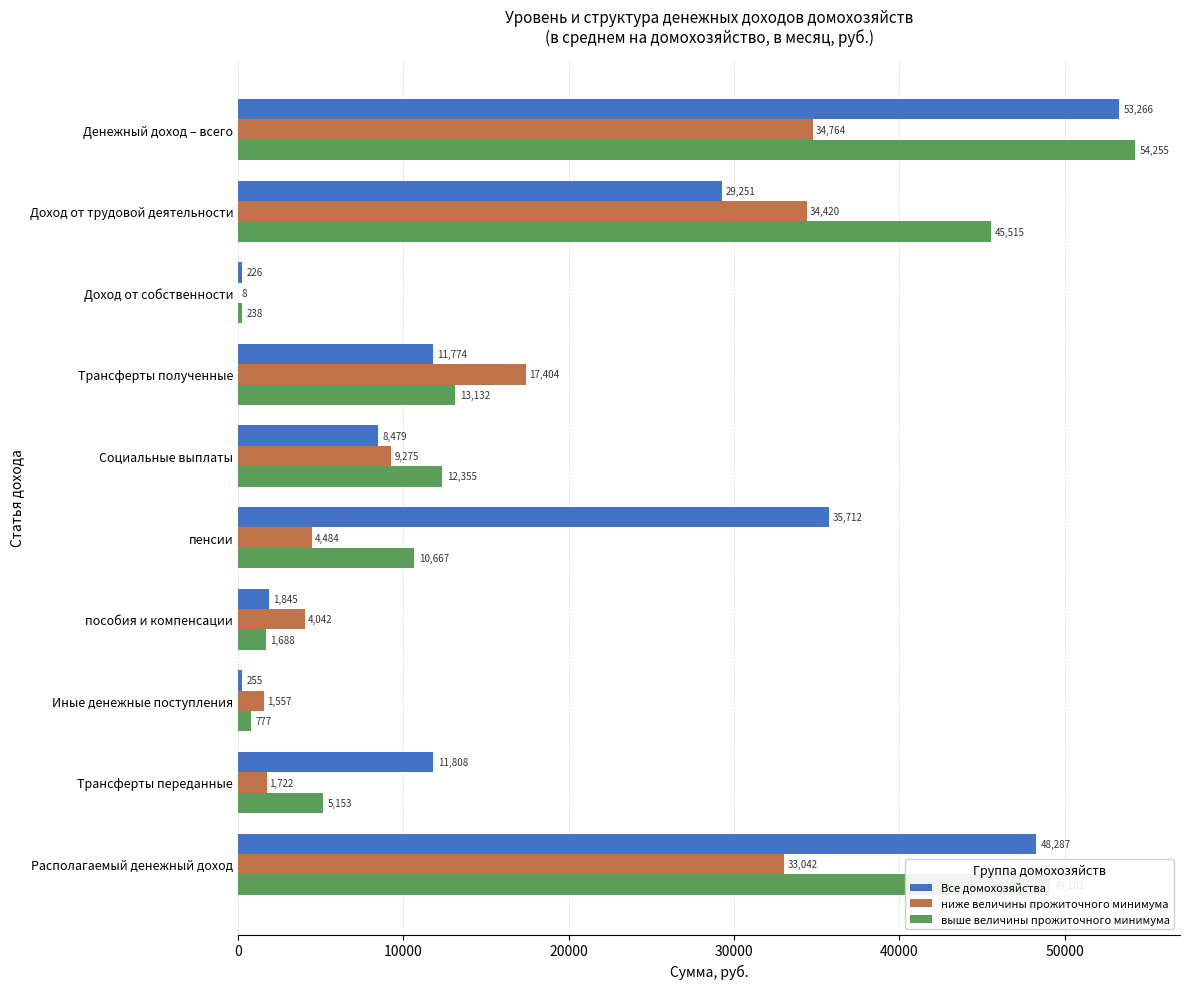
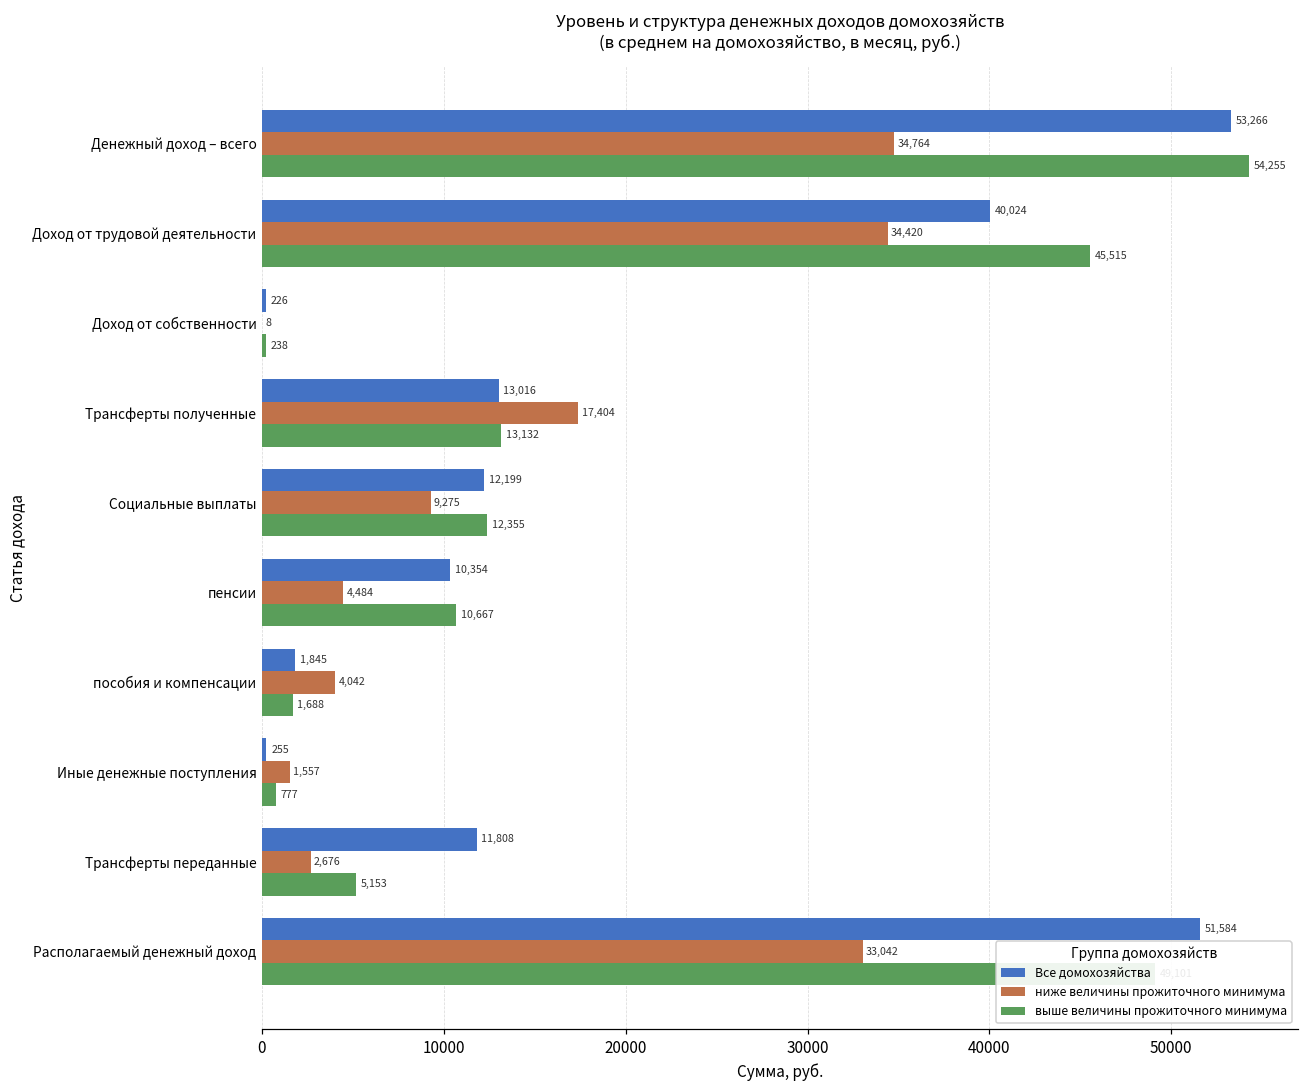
  {
    "Все домохозяйства": {
      "Денежный доход – всего": "53,266",
-     "Доход от трудовой деятельности": "29,251",
+     "Доход от трудовой деятельности": "40,024",
      "Доход от собственности": "226",
-     "Трансферты полученные": "11,774",
-     "Социальные выплаты": "8,479",
-     "пенсии": "35,712",
+     "Трансферты полученные": "13,016",
+     "Социальные выплаты": "12,199",
+     "пенсии": "10,354",
      "пособия и компенсации": "1,845",
      "Иные денежные поступления": "255",
      "Трансферты переданные": "11,808",
-     "Располагаемый денежный доход": "48,287"
+     "Располагаемый денежный доход": "51,584"
    },
    "ниже величины прожиточного минимума": {
      "Денежный доход – всего": "34,764",
      "Доход от трудовой деятельности": "34,420",
      "Доход от собственности": "8",
      "Трансферты полученные": "17,404",
      "Социальные выплаты": "9,275",
      "пенсии": "4,484",
      "пособия и компенсации": "4,042",
      "Иные денежные поступления": "1,557",
-     "Трансферты переданные": "1,722",
+     "Трансферты переданные": "2,676",
      "Располагаемый денежный доход": "33,042"
    },
    "выше величины прожиточного минимума": {
      "Денежный доход – всего": "54,255",
      "Доход от трудовой деятельности": "45,515",
      "Доход от собственности": "238",
      "Трансферты полученные": "13,132",
      "Социальные выплаты": "12,355",
      "пенсии": "10,667",
      "пособия и компенсации": "1,688",
      "Иные денежные поступления": "777",
      "Трансферты переданные": "5,153"
    }
  }
